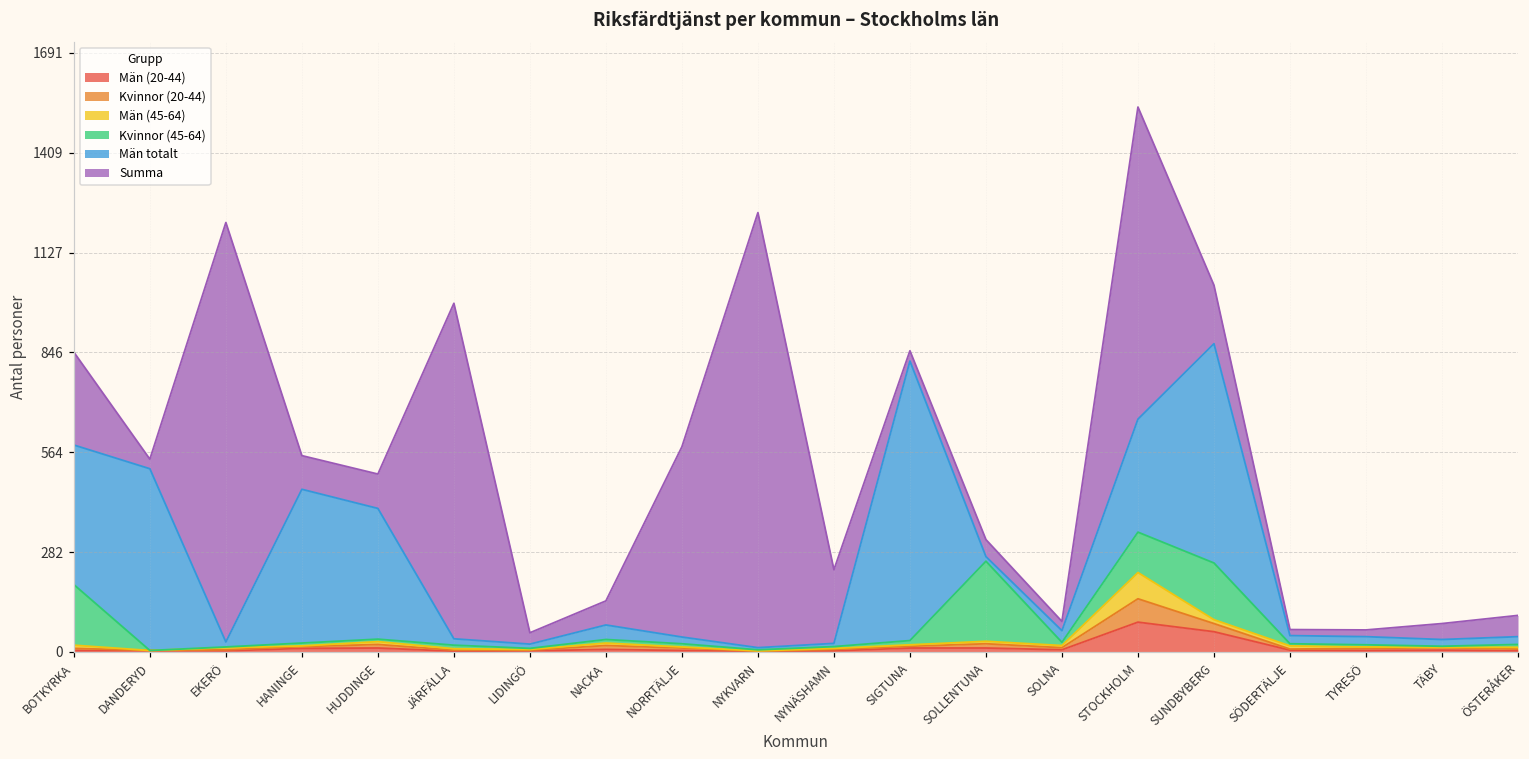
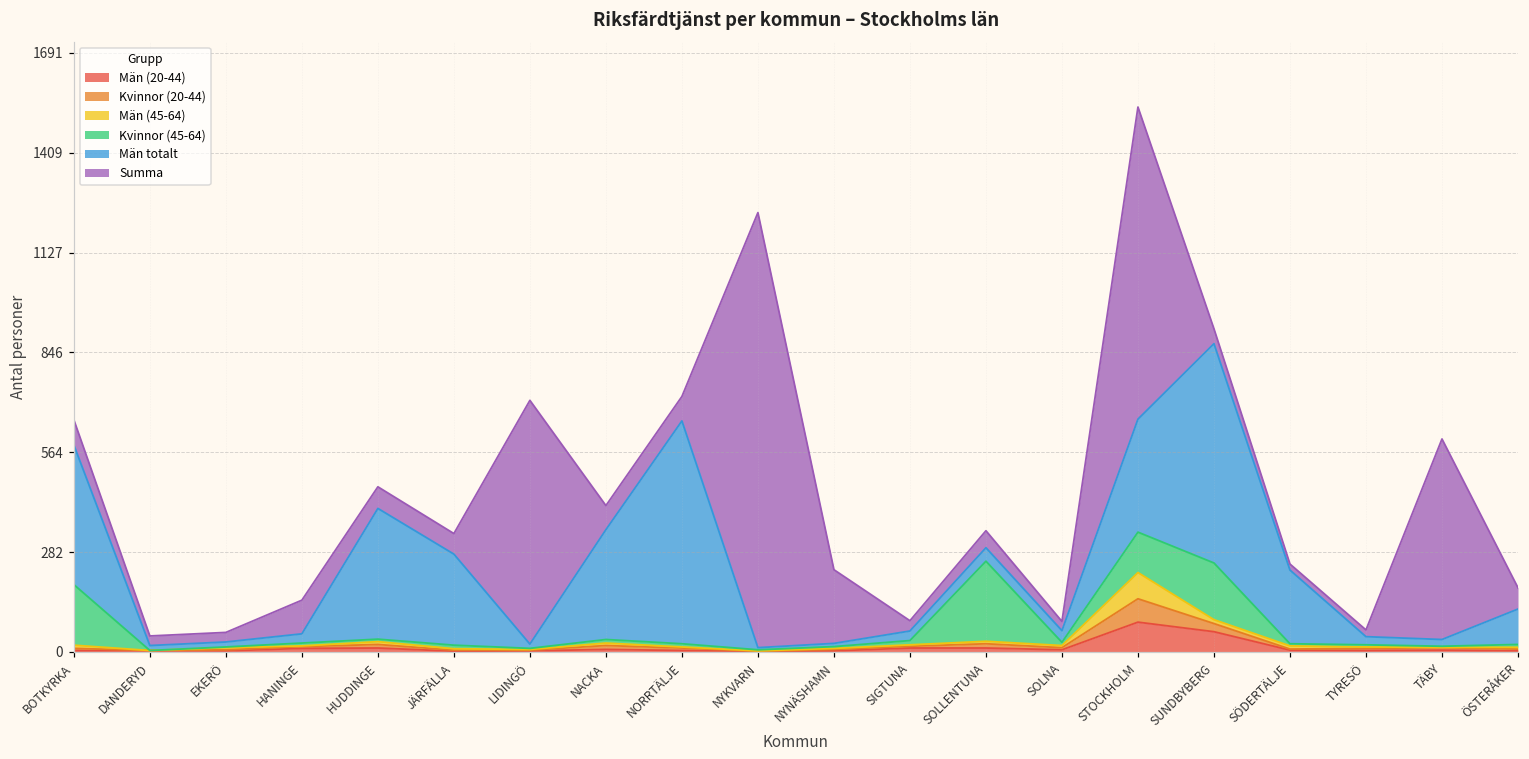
  {
    "Män (45-64)": {
      "BOTKYRKA": 10,
      "STOCKHOLM": 70,
      "SUNDBYBERG": 10
    },
    "Kvinnor (45-64)": {
      "BOTKYRKA": 170,
      "HANINGE": 10,
      "JÄRFÄLLA": 10,
      "NACKA": 10,
      "NORRTÄLJE": 10,
      "SIGTUNA": 10,
      "SOLLENTUNA": 230,
      "SOLNA": 10,
      "STOCKHOLM": 110,
      "SUNDBYBERG": 160,
      "ÖSTERÅKER": 10
    },
    "Män totalt": {
      "BOTKYRKA": 390,
-     "DANDERYD": 510,
+     "DANDERYD": 10,
      "EKERÖ": 10,
-     "HANINGE": 430,
+     "HANINGE": 30,
      "HUDDINGE": 370,
-     "JÄRFÄLLA": 20,
+     "JÄRFÄLLA": 260,
      "LIDINGÖ": 10,
-     "NACKA": 40,
-     "NORRTÄLJE": 20,
+     "NACKA": 310,
+     "NORRTÄLJE": 630,
      "NYNÄSHAMN": 10,
-     "SIGTUNA": 790,
-     "SOLLENTUNA": 10,
+     "SIGTUNA": 30,
+     "SOLLENTUNA": 40,
      "SOLNA": 30,
      "STOCKHOLM": 320,
      "SUNDBYBERG": 620,
-     "SÖDERTÄLJE": 20,
+     "SÖDERTÄLJE": 210,
      "TYRESÖ": 20,
      "TÄBY": 20,
-     "ÖSTERÅKER": 20
+     "ÖSTERÅKER": 100
    },
    "Summa": {
-     "BOTKYRKA": 260,
+     "BOTKYRKA": 70,
      "DANDERYD": 30,
-     "EKERÖ": 1180,
+     "EKERÖ": 30,
      "HANINGE": 100,
-     "HUDDINGE": 100,
-     "JÄRFÄLLA": 950,
-     "LIDINGÖ": 30,
+     "HUDDINGE": 60,
+     "JÄRFÄLLA": 60,
+     "LIDINGÖ": 690,
      "NACKA": 70,
-     "NORRTÄLJE": 540,
+     "NORRTÄLJE": 70,
      "NYKVARN": 1230,
      "NYNÄSHAMN": 210,
      "SIGTUNA": 30,
      "SOLLENTUNA": 50,
      "SOLNA": 30,
      "STOCKHOLM": 880,
-     "SUNDBYBERG": 170,
+     "SUNDBYBERG": 40,
      "SÖDERTÄLJE": 20,
      "TYRESÖ": 20,
-     "TÄBY": 50,
+     "TÄBY": 570,
      "ÖSTERÅKER": 60
    }
  }
